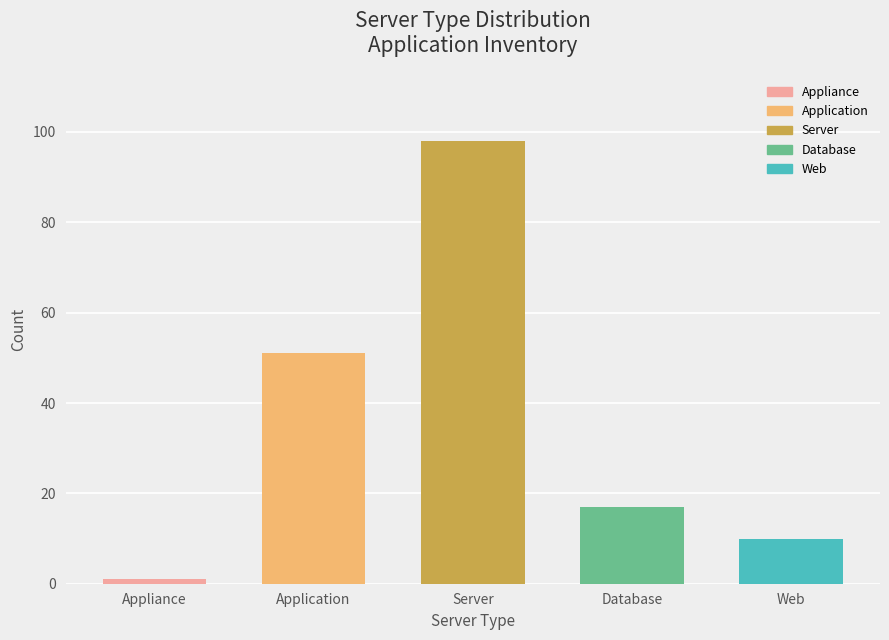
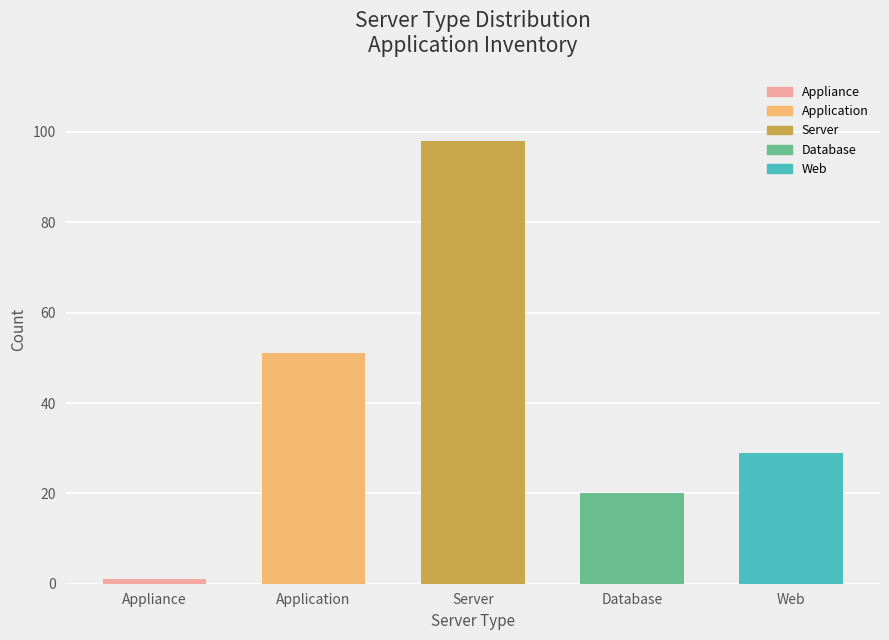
  {
    "Appliance": 1,
    "Application": 51,
    "Server": 98,
-   "Database": 17,
-   "Web": 10
+   "Database": 20,
+   "Web": 29
  }
